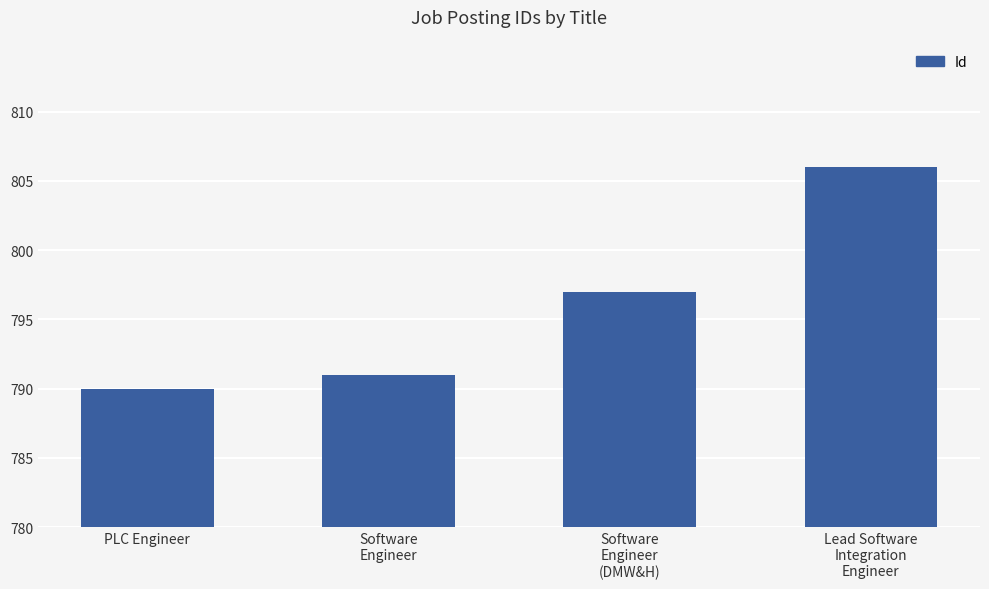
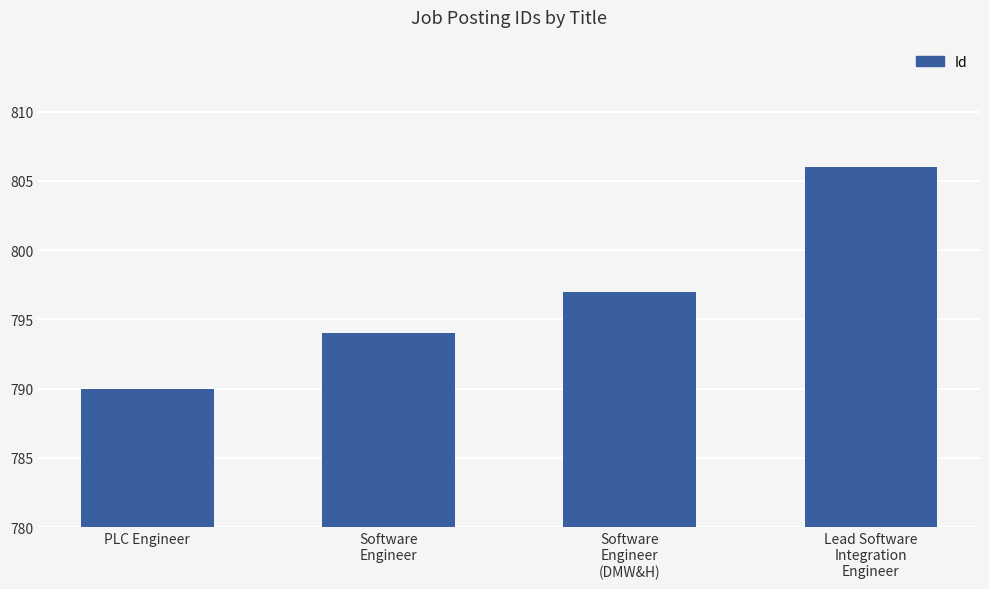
  {
    "PLC Engineer": 790,
-   "Software Engineer": 791,
+   "Software Engineer": 794,
    "Software Engineer (DMW&H)": 797,
    "Lead Software Integration Engineer": 806
  }
